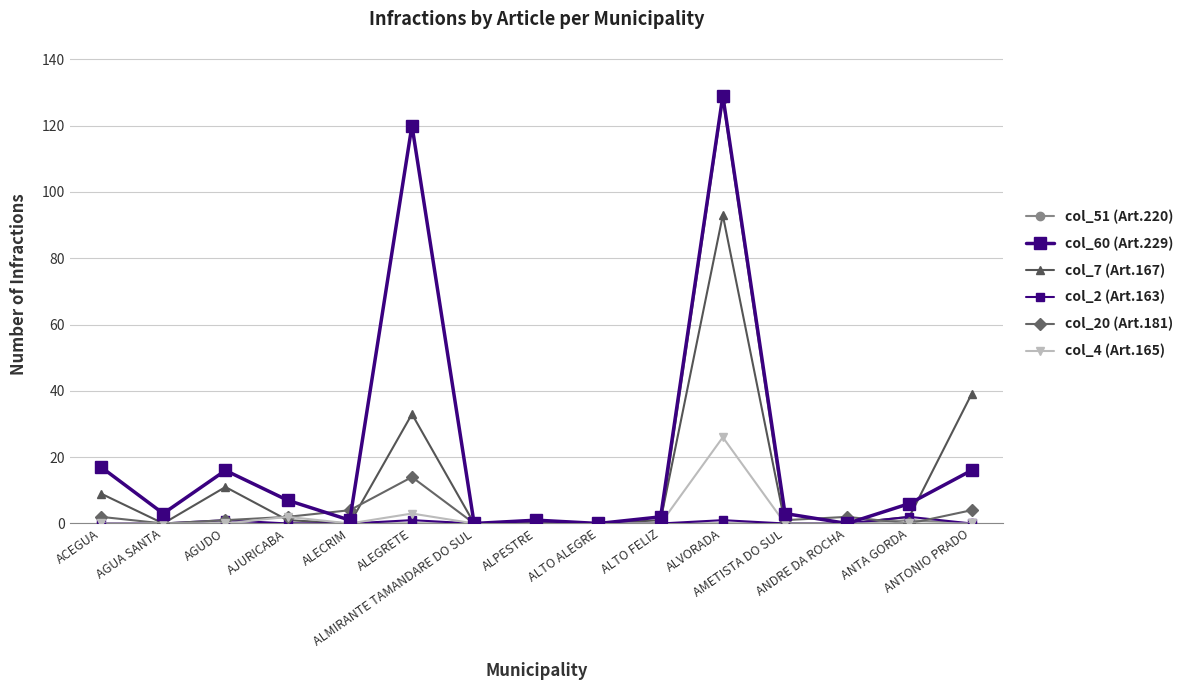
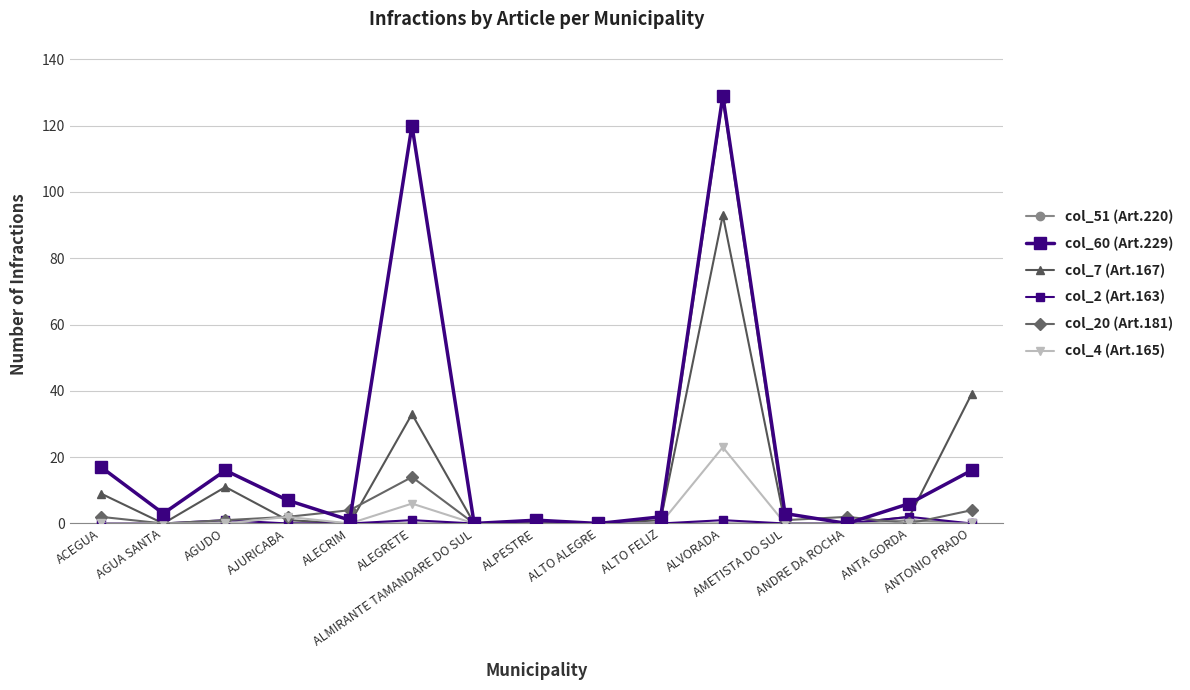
  {
    "col_4 (Art.165)": {
-     "ALEGRETE": 3,
-     "ALVORADA": 26
+     "ALEGRETE": 6,
+     "ALVORADA": 23
    }
  }
